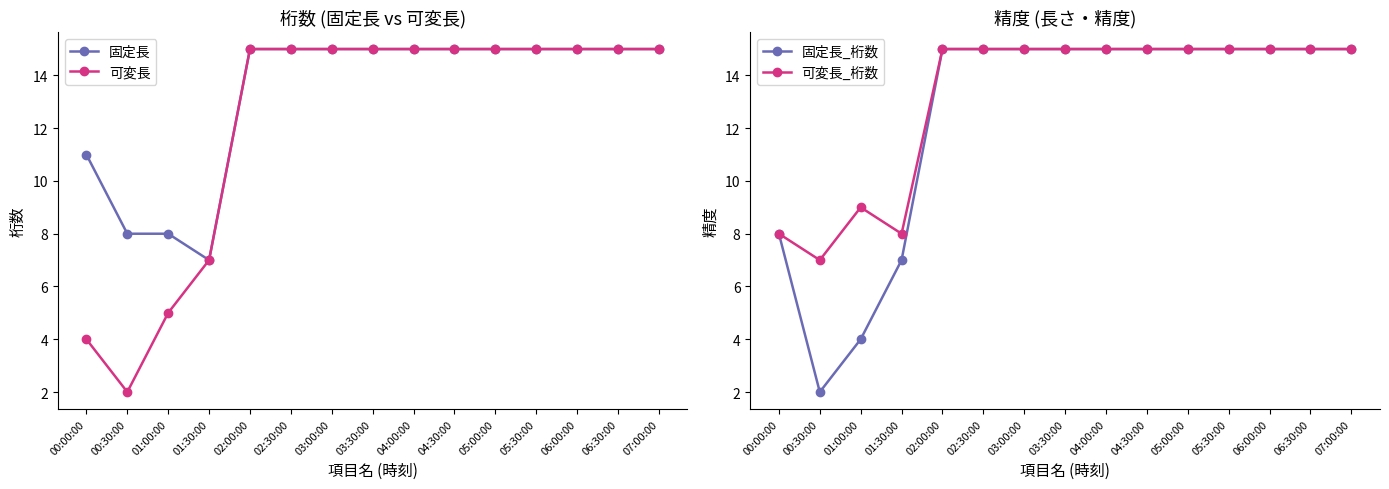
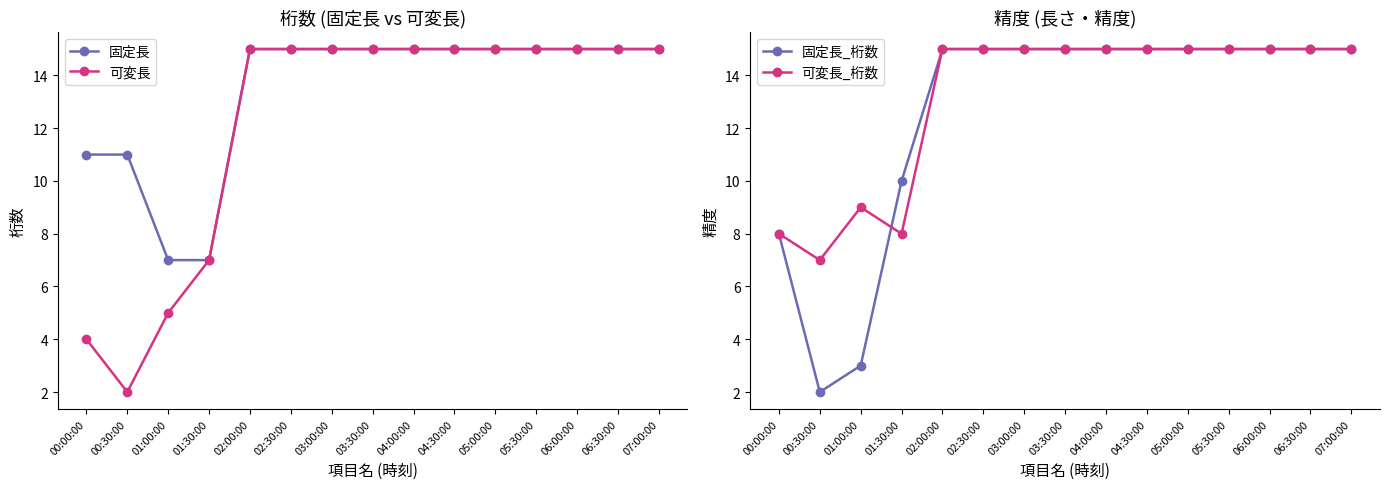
  {
    "桁数 (固定長 vs 可変長)": {
      "固定長": {
        "00:00:00": 11,
-       "00:30:00": 8,
-       "01:00:00": 8
+       "00:30:00": 11,
+       "01:00:00": 7
      },
      "可変長": {
        "00:00:00": 4,
        "00:30:00": 2,
        "01:00:00": 5
      }
    },
    "精度 (長さ・精度)": {
      "固定長_桁数": {
        "00:30:00": 2,
-       "01:00:00": 4,
-       "01:30:00": 7
+       "01:00:00": 3,
+       "01:30:00": 10
      },
      "可変長_桁数": {
        "00:30:00": 7,
        "01:00:00": 9,
        "01:30:00": 8
      }
    }
  }
